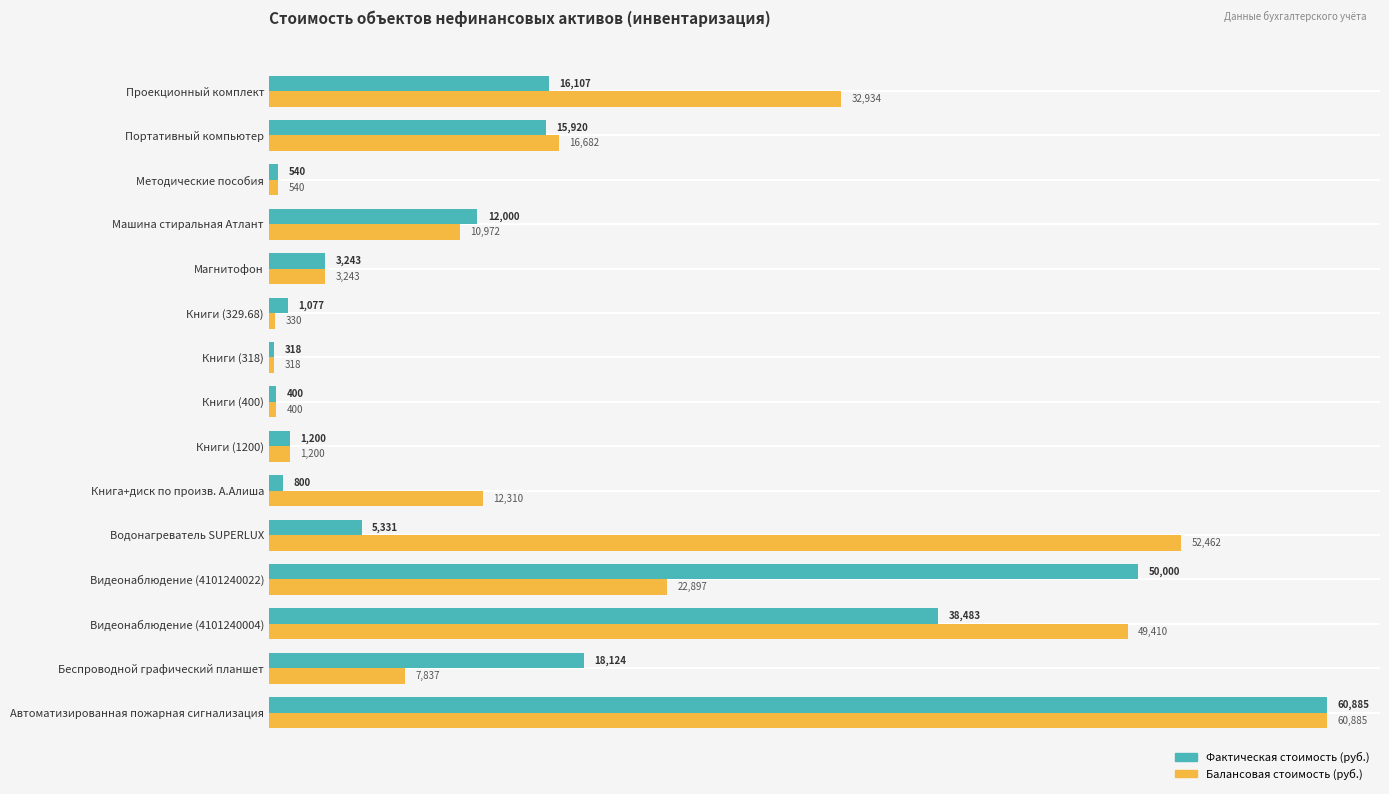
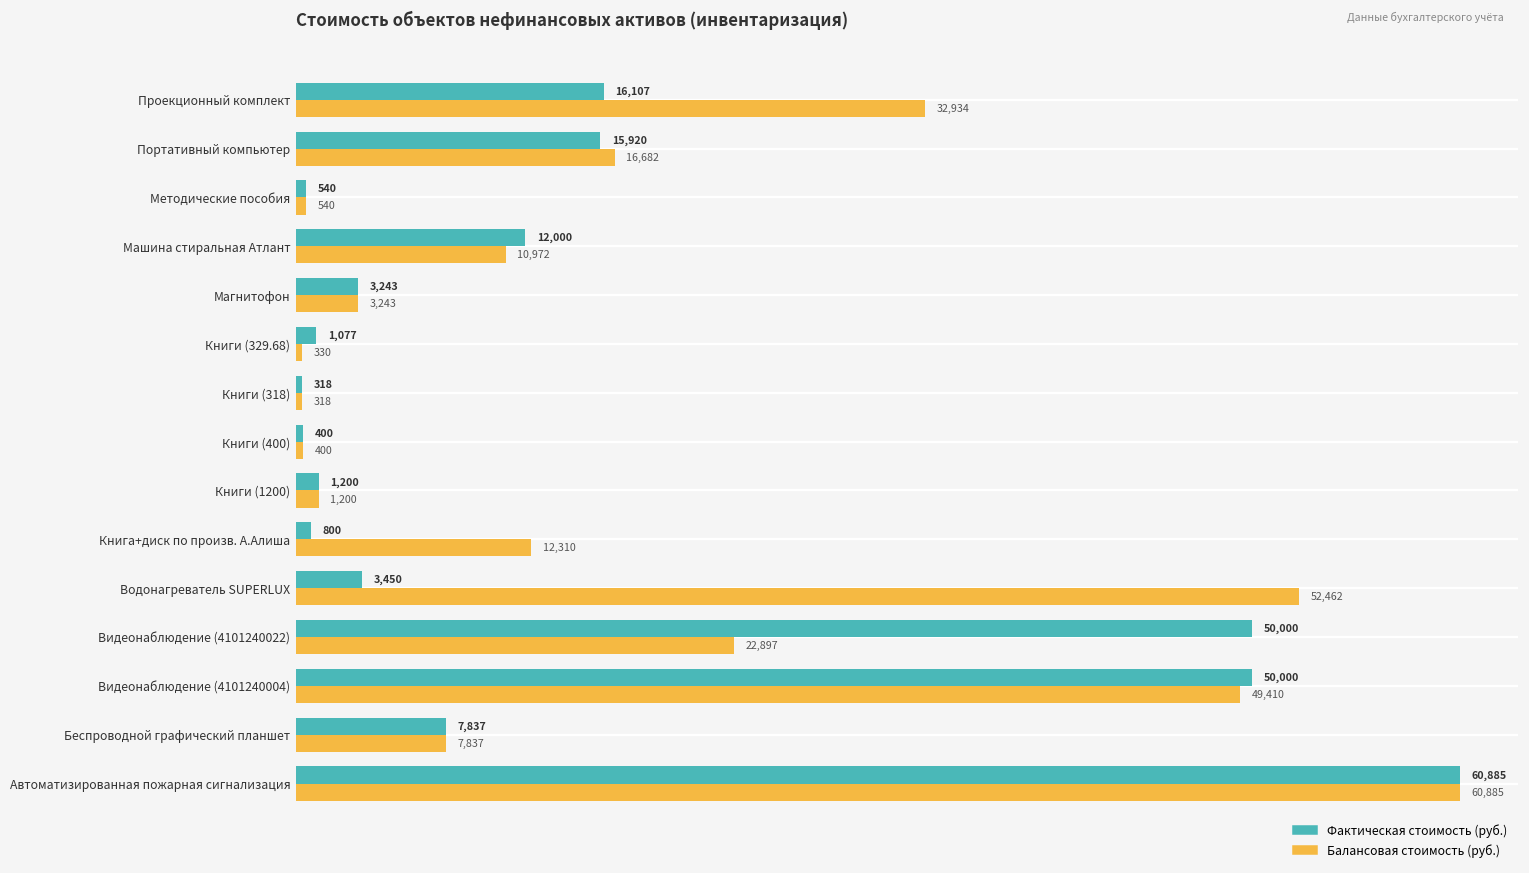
  {
    "Фактическая стоимость (руб.)": {
      "Проекционный комплект": "16,107",
      "Портативный компьютер": "15,920",
      "Методические пособия": "540",
      "Машина стиральная Атлант": "12,000",
      "Магнитофон": "3,243",
      "Книги (329.68)": "1,077",
      "Книги (318)": "318",
      "Книги (400)": "400",
      "Книги (1200)": "1,200",
      "Книга+диск по произв. А.Алиша": "800",
-     "Водонагреватель SUPERLUX": "5,331",
+     "Водонагреватель SUPERLUX": "3,450",
      "Видеонаблюдение (4101240022)": "50,000",
-     "Видеонаблюдение (4101240004)": "38,483",
-     "Беспроводной графический планшет": "18,124",
+     "Видеонаблюдение (4101240004)": "50,000",
+     "Беспроводной графический планшет": "7,837",
      "Автоматизированная пожарная сигнализация": "60,885"
    },
    "Балансовая стоимость (руб.)": {
      "Проекционный комплект": "32,934",
      "Портативный компьютер": "16,682",
      "Методические пособия": "540",
      "Машина стиральная Атлант": "10,972",
      "Магнитофон": "3,243",
      "Книги (329.68)": "330",
      "Книги (318)": "318",
      "Книги (400)": "400",
      "Книги (1200)": "1,200",
      "Книга+диск по произв. А.Алиша": "12,310",
      "Водонагреватель SUPERLUX": "52,462",
      "Видеонаблюдение (4101240022)": "22,897",
      "Видеонаблюдение (4101240004)": "49,410",
      "Беспроводной графический планшет": "7,837",
      "Автоматизированная пожарная сигнализация": "60,885"
    }
  }
